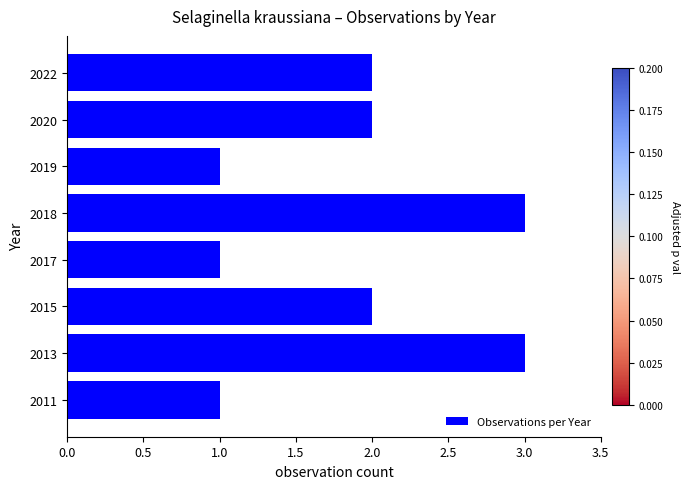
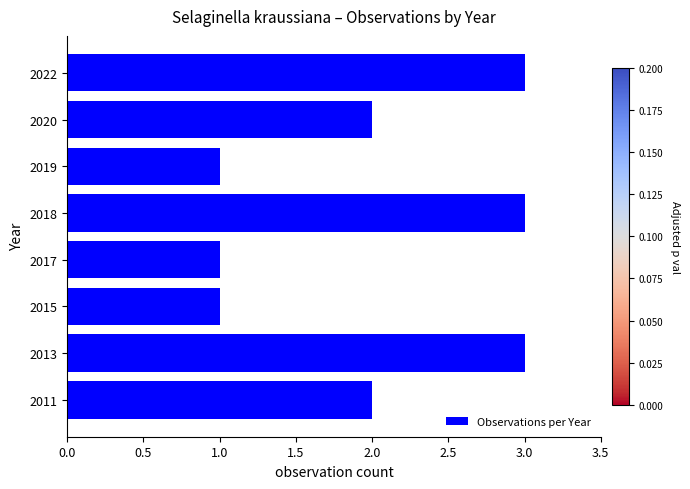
  {
-   "2022": 2,
+   "2022": 3,
    "2020": 2,
    "2019": 1,
    "2018": 3,
    "2017": 1,
-   "2015": 2,
+   "2015": 1,
    "2013": 3,
-   "2011": 1
+   "2011": 2
  }
